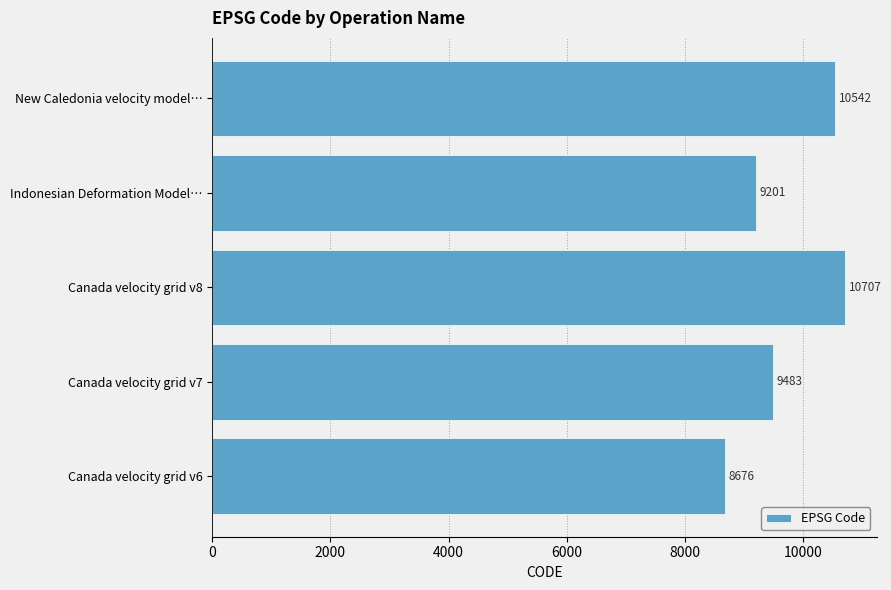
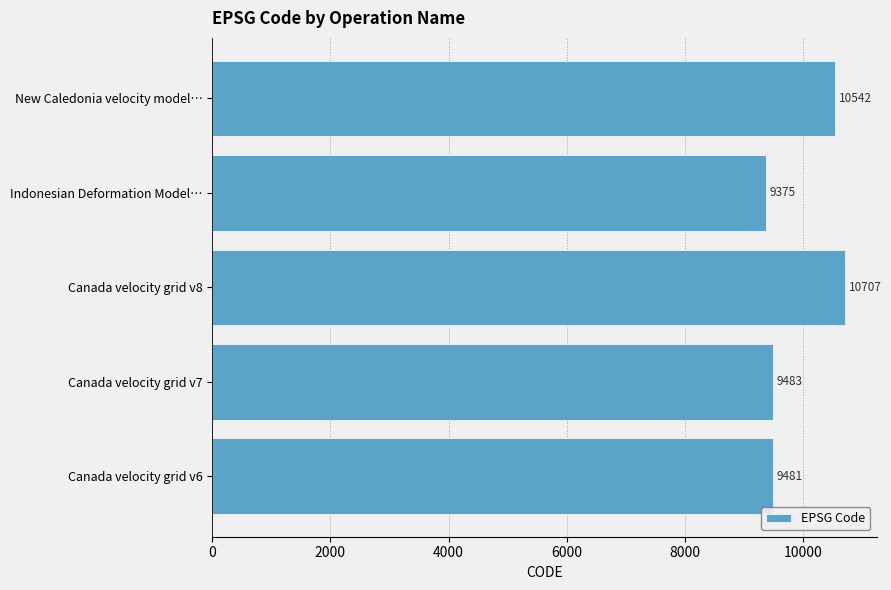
  {
    "New Caledonia velocity model…": 10542,
-   "Indonesian Deformation Model…": 9201,
+   "Indonesian Deformation Model…": 9375,
    "Canada velocity grid v8": 10707,
    "Canada velocity grid v7": 9483,
-   "Canada velocity grid v6": 8676
+   "Canada velocity grid v6": 9481
  }
